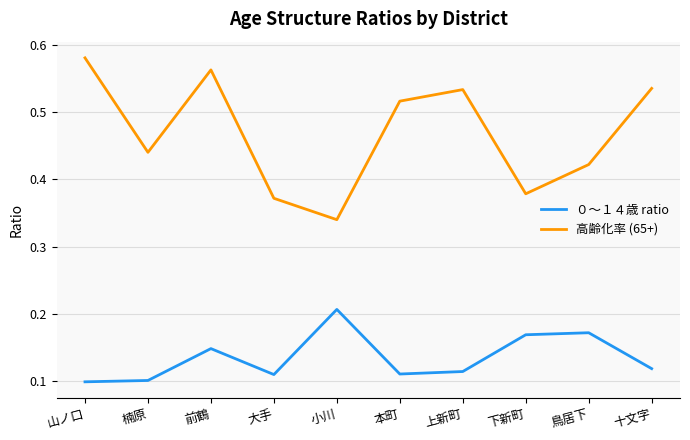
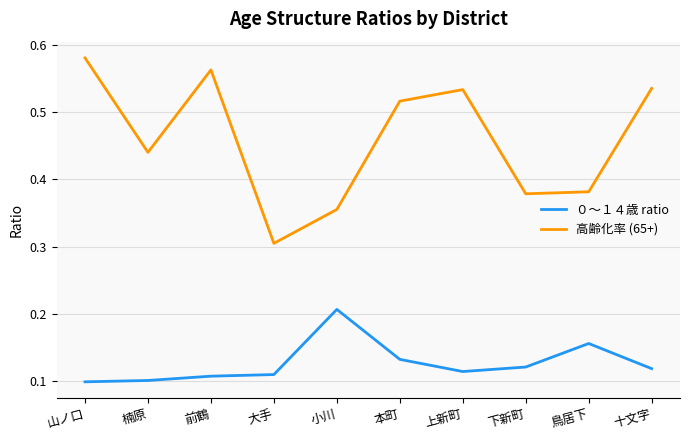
  {
    "０～１４歳 ratio": {
      "山ノ口": 0.10,
      "楠原": 0.10,
-     "前鶴": 0.15,
+     "前鶴": 0.11,
      "大手": 0.11,
      "小川": 0.21,
-     "本町": 0.11,
+     "本町": 0.13,
      "上新町": 0.11,
-     "下新町": 0.17,
-     "鳥居下": 0.17,
+     "下新町": 0.12,
+     "鳥居下": 0.16,
      "十文字": 0.12
    },
    "高齢化率 (65+)": {
      "山ノ口": 0.58,
      "楠原": 0.44,
      "前鶴": 0.56,
-     "大手": 0.37,
-     "小川": 0.34,
+     "大手": 0.31,
+     "小川": 0.36,
      "本町": 0.52,
      "上新町": 0.53,
      "下新町": 0.38,
-     "鳥居下": 0.42,
+     "鳥居下": 0.38,
      "十文字": 0.54
    }
  }
